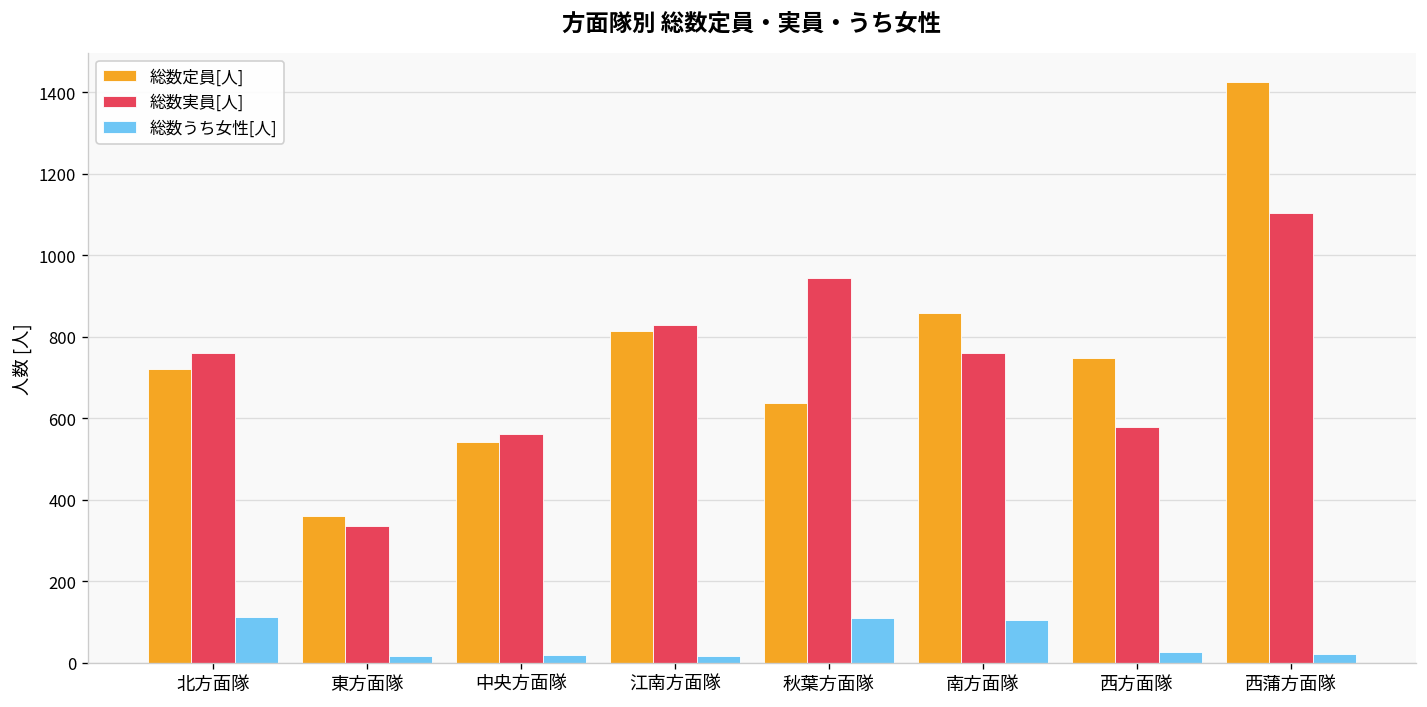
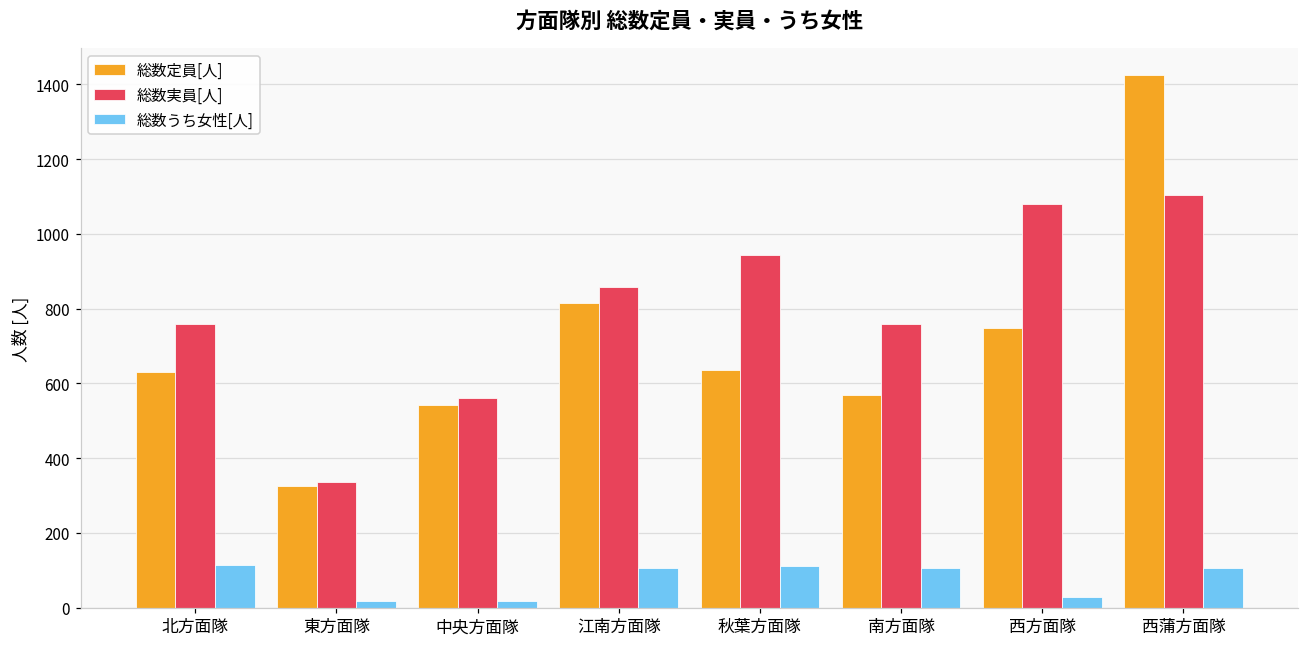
  {
    "総数定員[人]": {
-     "北方面隊": 720,
-     "東方面隊": 360,
+     "北方面隊": 630,
+     "東方面隊": 330,
      "中央方面隊": 540,
      "江南方面隊": 810,
      "秋葉方面隊": 640,
-     "南方面隊": 860,
+     "南方面隊": 570,
      "西方面隊": 750,
      "西蒲方面隊": 1430
    },
    "総数実員[人]": {
      "北方面隊": 760,
      "東方面隊": 340,
      "中央方面隊": 560,
-     "江南方面隊": 830,
+     "江南方面隊": 860,
      "秋葉方面隊": 940,
      "南方面隊": 760,
-     "西方面隊": 580,
+     "西方面隊": 1080,
      "西蒲方面隊": 1100
    },
    "総数うち女性[人]": {
      "北方面隊": 110,
      "東方面隊": 20,
      "中央方面隊": 20,
-     "江南方面隊": 20,
+     "江南方面隊": 110,
      "秋葉方面隊": 110,
      "南方面隊": 110,
      "西方面隊": 30,
-     "西蒲方面隊": 20
+     "西蒲方面隊": 110
    }
  }
